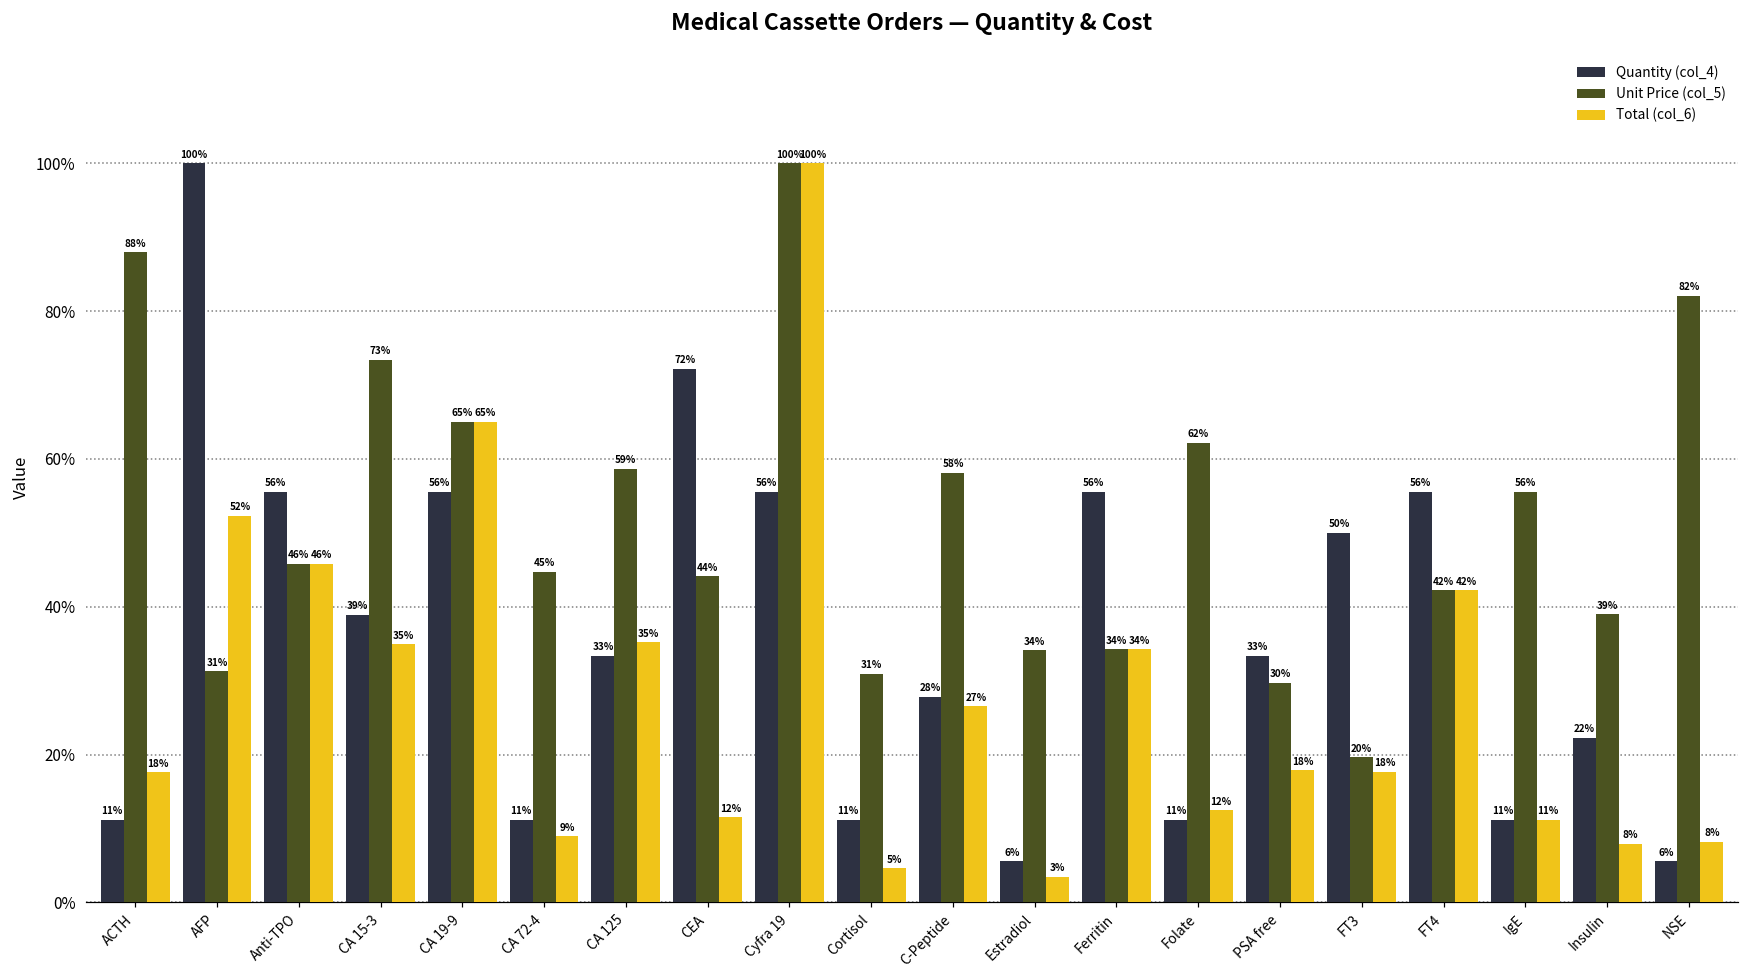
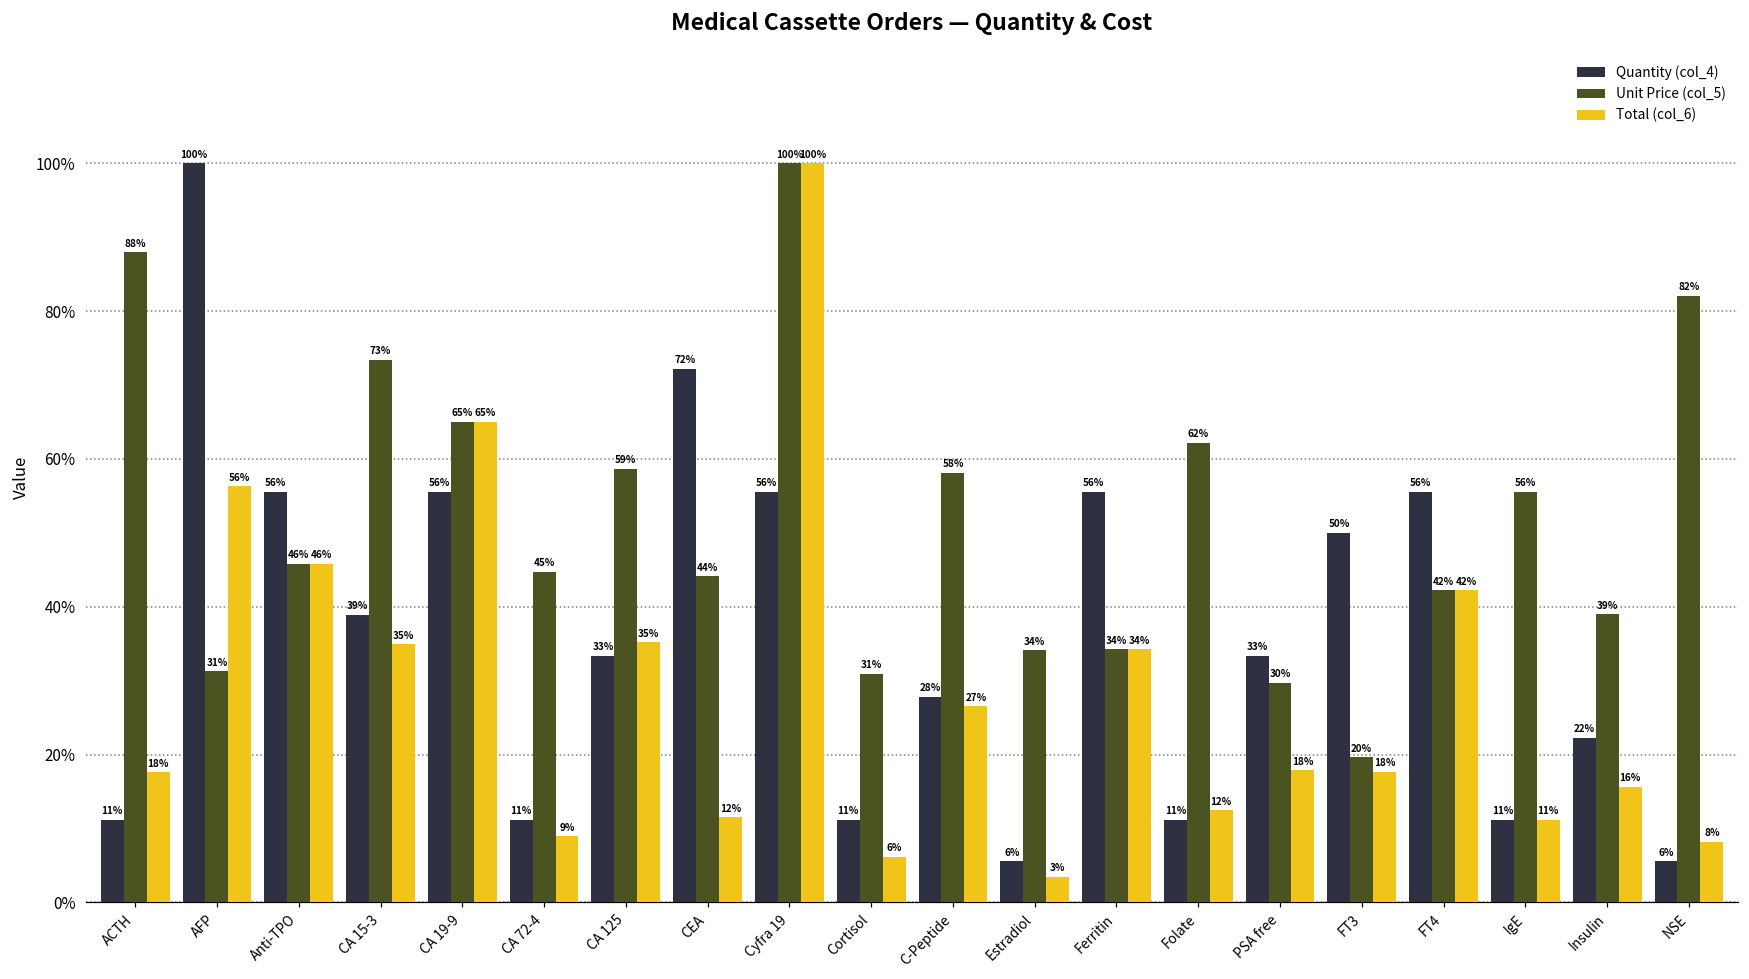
  {
    "Total (col_6)": {
      "ACTH": "18%",
-     "AFP": "52%",
+     "AFP": "56%",
      "Anti-TPO": "46%",
      "CA 15-3": "35%",
      "CA 19-9": "65%",
      "CA 72-4": "9%",
      "CA 125": "35%",
      "CEA": "12%",
-     "Cortisol": "5%",
+     "Cortisol": "6%",
      "C-Peptide": "27%",
      "Estradiol": "3%",
      "Ferritin": "34%",
      "Folate": "12%",
      "PSA free": "18%",
      "FT3": "18%",
      "FT4": "42%",
      "IgE": "11%",
-     "Insulin": "8%",
+     "Insulin": "16%",
      "NSE": "8%"
    }
  }
